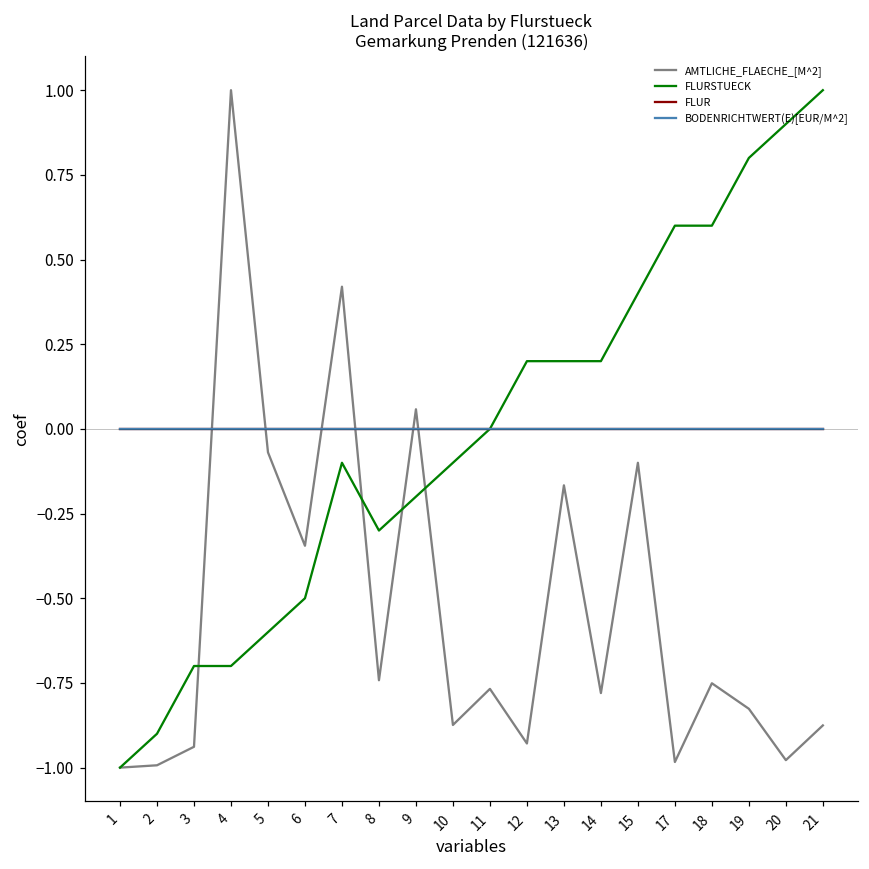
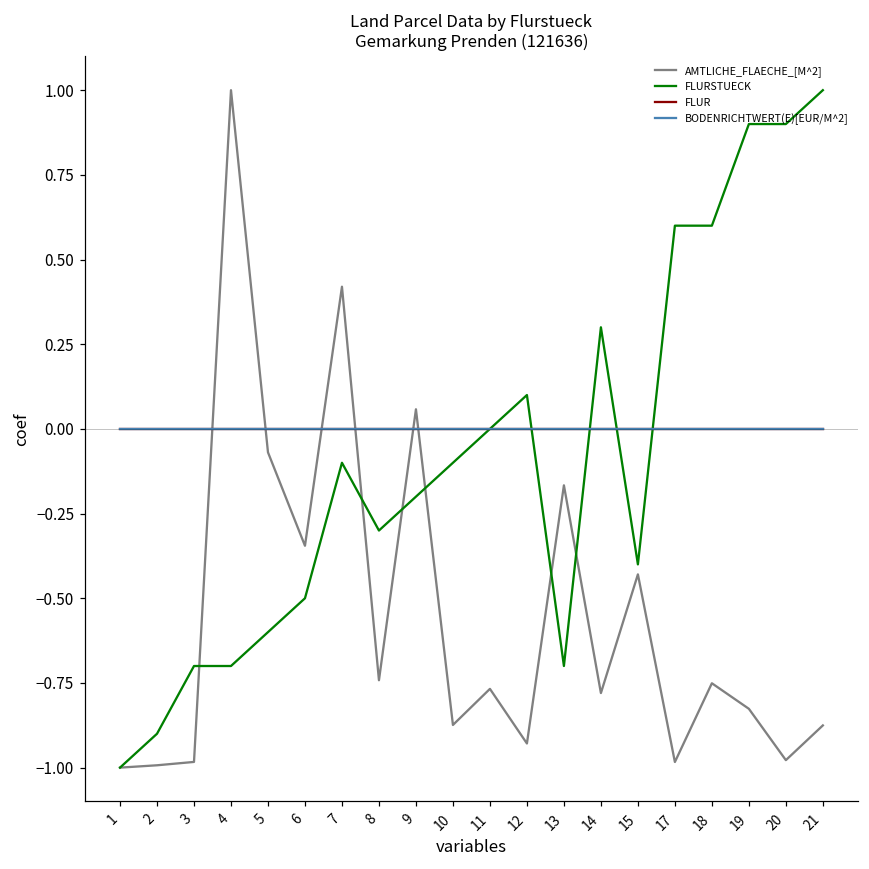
  {
    "AMTLICHE_FLAECHE_[M^2]": {
      "2": -0.99,
-     "3": -0.94,
+     "3": -0.98,
      "4": 1.00,
      "5": -0.07,
      "6": -0.35,
      "7": 0.42,
      "8": -0.74,
      "9": 0.06,
      "10": -0.87,
      "11": -0.77,
      "12": -0.93,
      "13": -0.17,
      "14": -0.78,
-     "15": -0.10,
+     "15": -0.43,
      "17": -0.98,
      "18": -0.75,
      "19": -0.83,
      "20": -0.98,
      "21": -0.88
    },
    "FLURSTUECK": {
      "2": -0.90,
      "3": -0.70,
      "4": -0.70,
      "5": -0.60,
      "6": -0.50,
      "7": -0.10,
      "8": -0.30,
      "9": -0.20,
      "10": -0.10,
-     "12": 0.20,
-     "13": 0.20,
-     "14": 0.20,
-     "15": 0.40,
+     "12": 0.10,
+     "13": -0.70,
+     "14": 0.30,
+     "15": -0.40,
      "17": 0.60,
      "18": 0.60,
-     "19": 0.80,
+     "19": 0.90,
      "20": 0.90,
      "21": 1.00
    },
    "BODENRICHTWERT(E)[EUR/M^2]": {
      "1": 0.00,
      "2": 0.00,
      "3": 0.00,
      "4": 0.00,
      "5": 0.00,
      "6": 0.00,
      "7": 0.00,
      "8": 0.00,
      "9": 0.00,
      "10": 0.00,
      "12": 0.00,
      "13": 0.00,
      "14": 0.00,
      "15": 0.00,
      "17": 0.00,
      "18": 0.00,
      "19": 0.00,
      "20": 0.00,
      "21": 0.00
    }
  }
